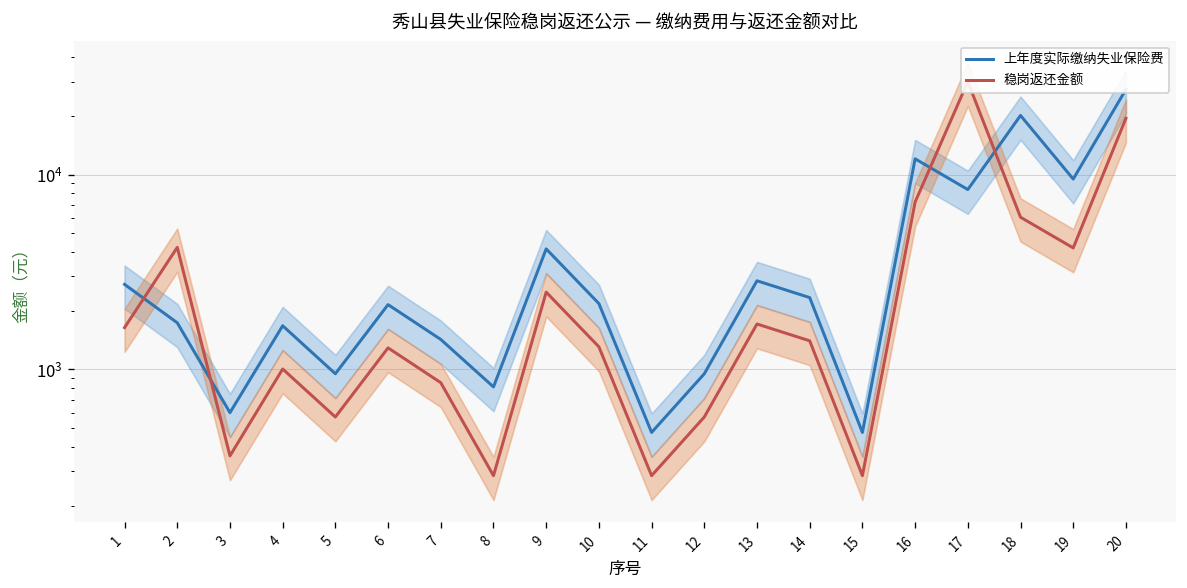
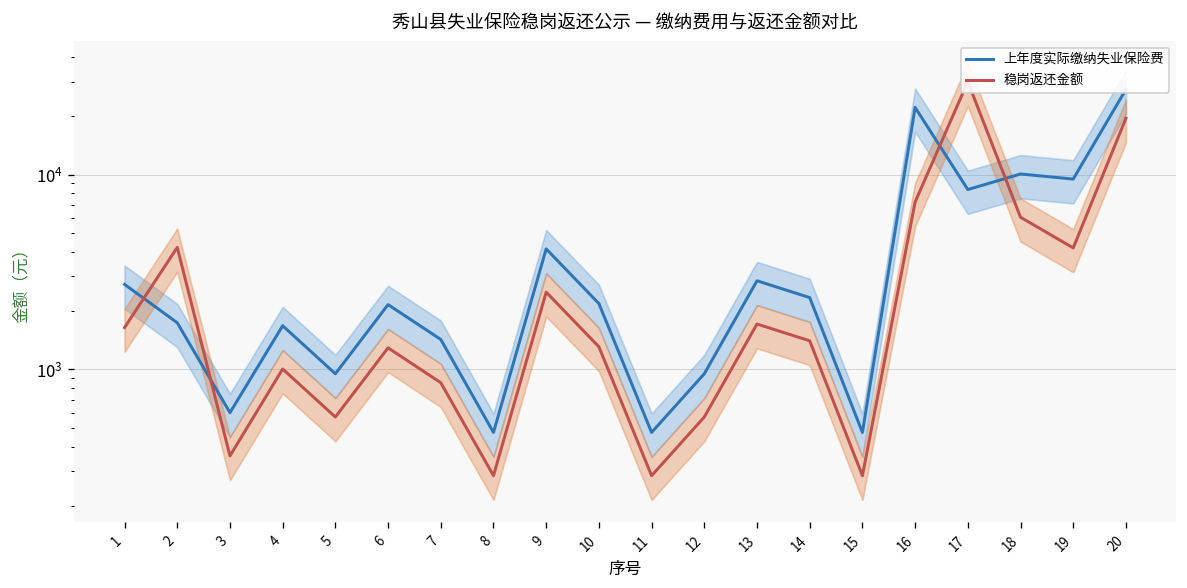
  {
    "上年度实际缴纳失业保险费": {
      "1": 2700,
      "2": 1700,
      "3": 600,
      "4": 1700,
      "5": 900,
      "6": 2100,
      "7": 1400,
-     "8": 800,
+     "8": 470,
      "9": 4200,
      "10": 2200,
      "11": 470,
      "12": 900,
      "13": 2800,
      "14": 2300,
      "15": 470,
-     "16": 12000,
+     "16": 22000,
      "17": 8000,
-     "18": 20000,
+     "18": 10000,
      "19": 9000
    }
  }
